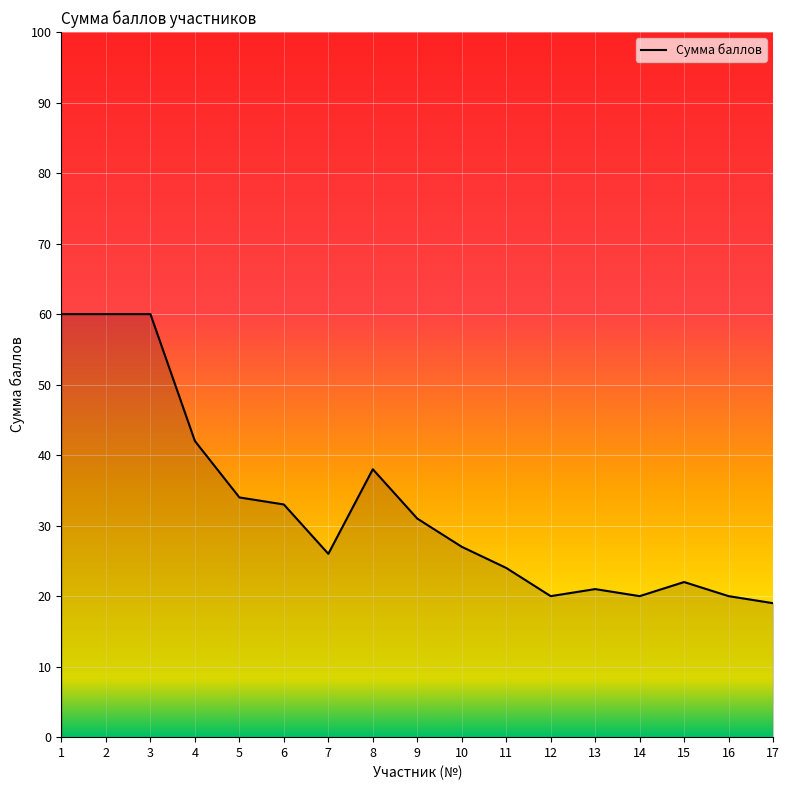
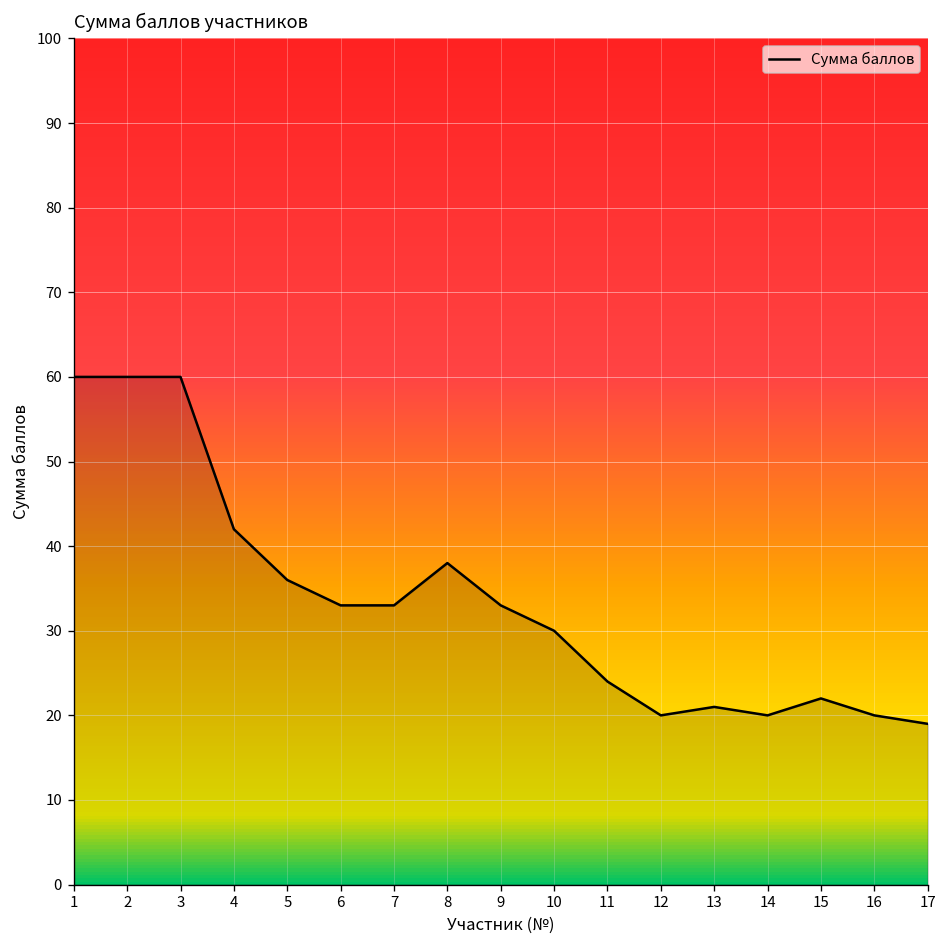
  {
    "1": 60,
    "2": 60,
    "3": 60,
    "4": 42,
-   "5": 34,
+   "5": 36,
    "6": 33,
-   "7": 26,
+   "7": 33,
    "8": 38,
-   "9": 31,
-   "10": 27,
+   "9": 33,
+   "10": 30,
    "11": 24,
    "12": 20,
    "13": 21,
    "14": 20,
    "15": 22,
    "16": 20,
    "17": 19
  }
